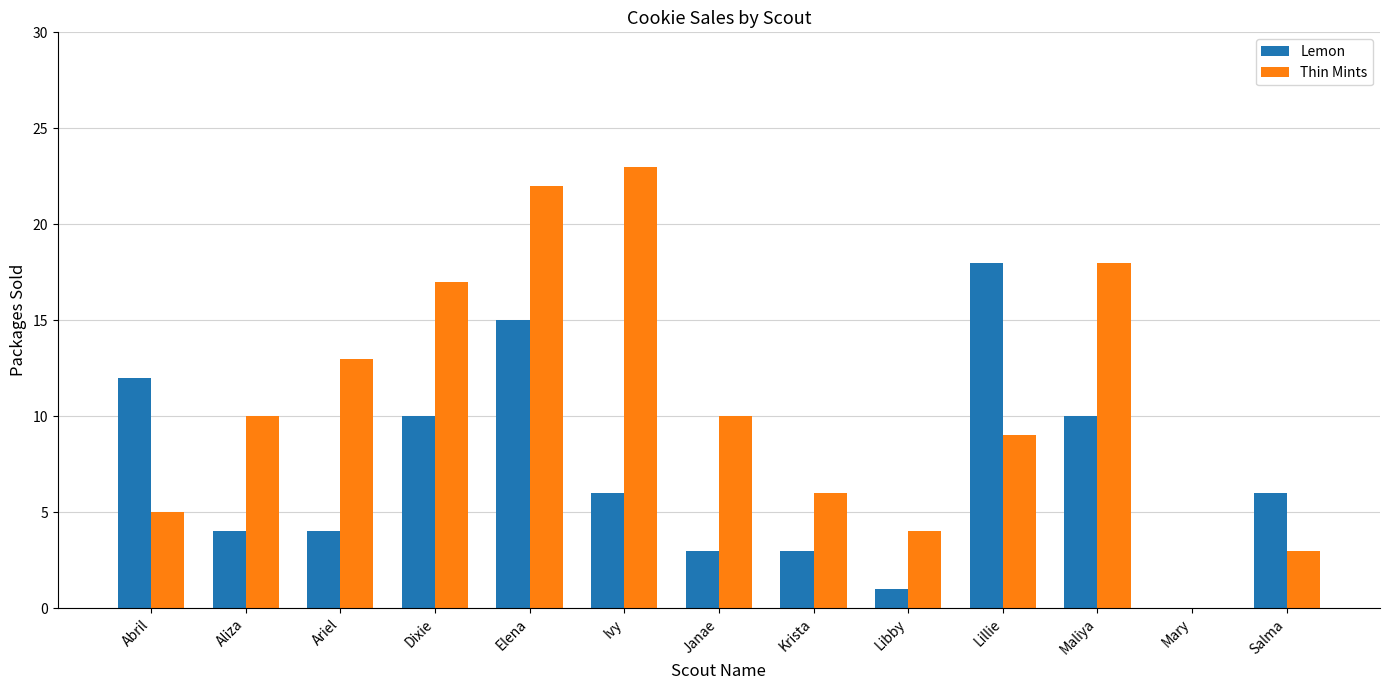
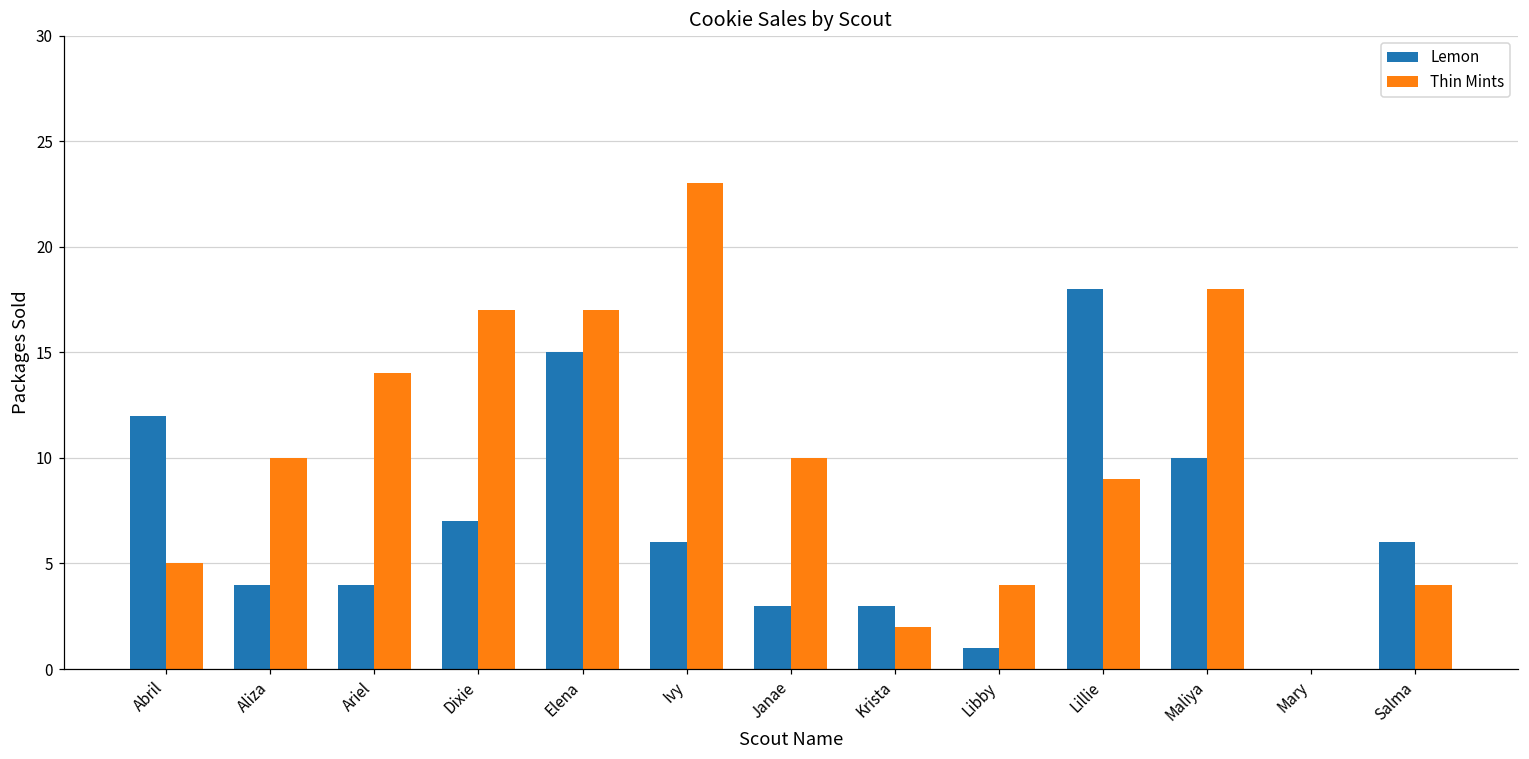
  {
    "Lemon": {
      "Abril": 12,
      "Aliza": 4,
      "Ariel": 4,
-     "Dixie": 10,
+     "Dixie": 7,
      "Elena": 15,
      "Ivy": 6,
      "Janae": 3,
      "Krista": 3,
      "Libby": 1,
      "Lillie": 18,
      "Maliya": 10,
      "Mary": 0,
      "Salma": 6
    },
    "Thin Mints": {
      "Abril": 5,
      "Aliza": 10,
-     "Ariel": 13,
+     "Ariel": 14,
      "Dixie": 17,
-     "Elena": 22,
+     "Elena": 17,
      "Ivy": 23,
      "Janae": 10,
-     "Krista": 6,
+     "Krista": 2,
      "Libby": 4,
      "Lillie": 9,
      "Maliya": 18,
      "Mary": 0,
-     "Salma": 3
+     "Salma": 4
    }
  }
